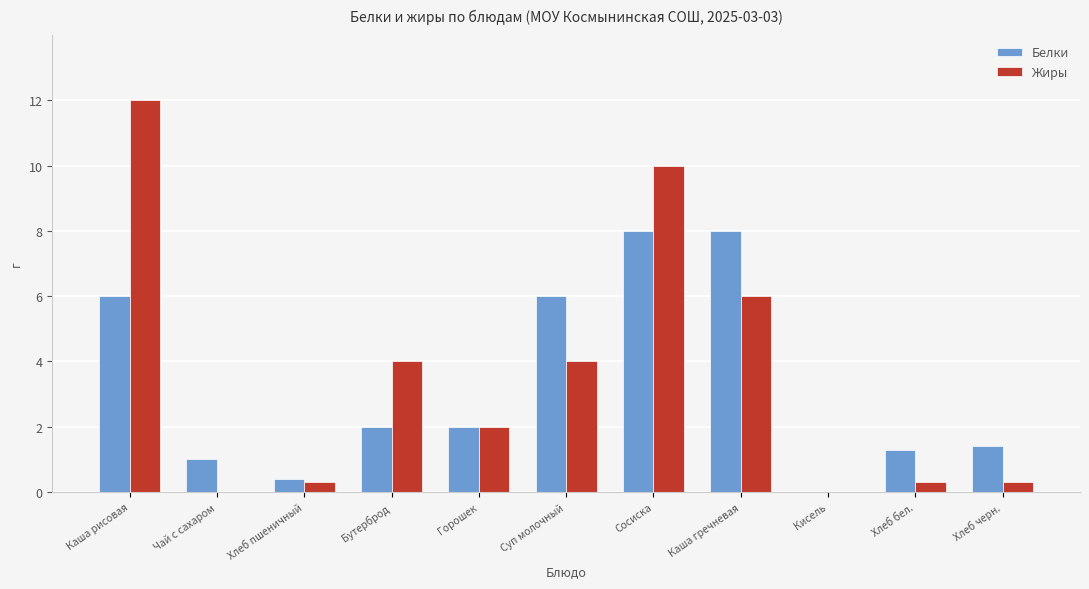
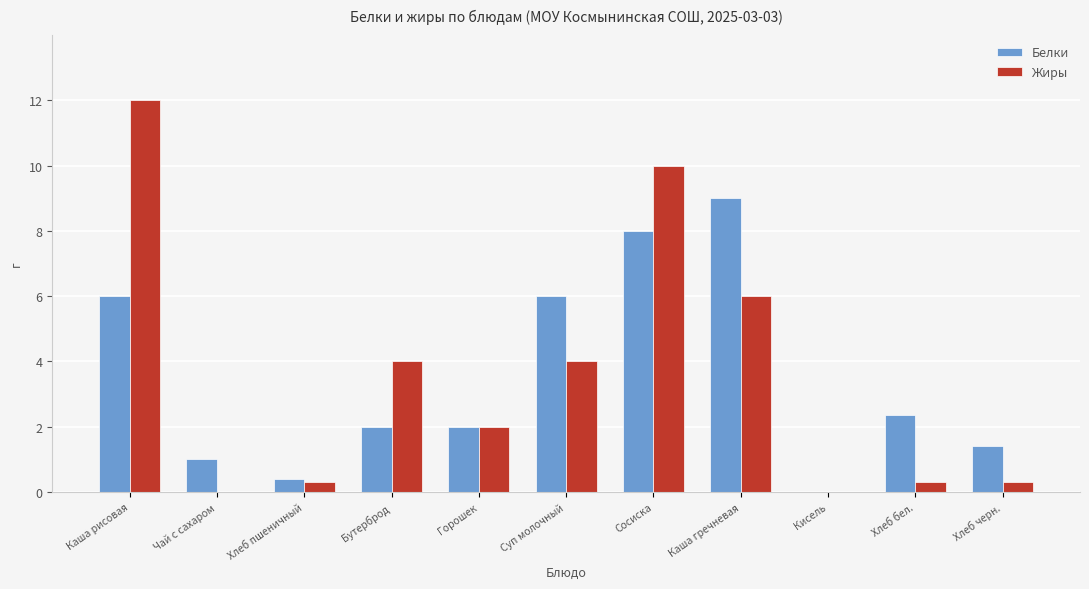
  {
    "Белки": {
      "Каша рисовая": 6.0,
      "Чай с сахаром": 1.0,
      "Хлеб пшеничный": 0.4,
      "Бутерброд": 2.0,
      "Горошек": 2.0,
      "Суп молочный": 6.0,
      "Сосиска": 8.0,
-     "Каша гречневая": 8,
+     "Каша гречневая": 9,
      "Кисель": 0.0,
-     "Хлеб бел.": 1.3,
+     "Хлеб бел.": 2.4,
      "Хлеб черн.": 1.4
    },
    "Жиры": {
      "Каша рисовая": 12.0,
      "Чай с сахаром": 0.0,
      "Хлеб пшеничный": 0.3,
      "Бутерброд": 4.0,
      "Горошек": 2.0,
      "Суп молочный": 4.0,
      "Сосиска": 10.0,
      "Каша гречневая": 6.0,
      "Кисель": 0.0,
      "Хлеб бел.": 0.3,
      "Хлеб черн.": 0.3
    }
  }
